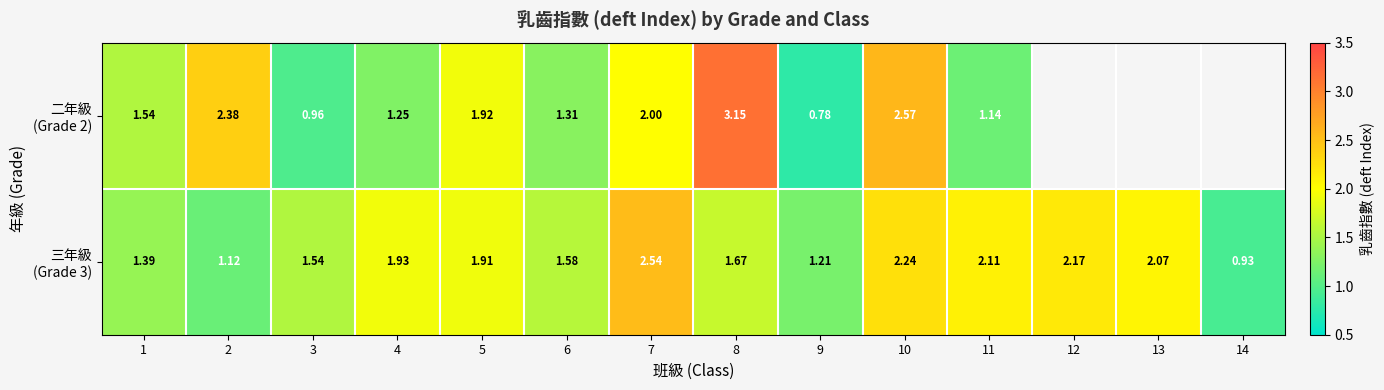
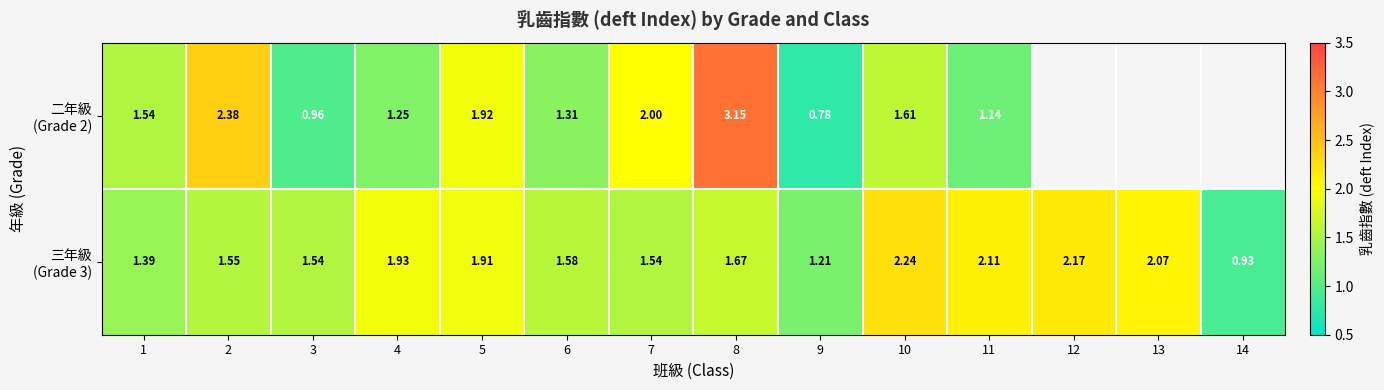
  {
    "二年級 (Grade 2)": {
      "1": 1.54,
      "2": 2.38,
      "3": 0.96,
      "4": 1.25,
      "5": 1.92,
      "6": 1.31,
      "7": 2.00,
      "8": 3.15,
      "9": 0.78,
-     "10": 2.57,
+     "10": 1.61,
      "11": 1.14
    },
    "三年級 (Grade 3)": {
      "1": 1.39,
-     "2": 1.12,
+     "2": 1.55,
      "3": 1.54,
      "4": 1.93,
      "5": 1.91,
      "6": 1.58,
-     "7": 2.54,
+     "7": 1.54,
      "8": 1.67,
      "9": 1.21,
      "10": 2.24,
      "11": 2.11,
      "12": 2.17,
      "13": 2.07,
      "14": 0.93
    }
  }
